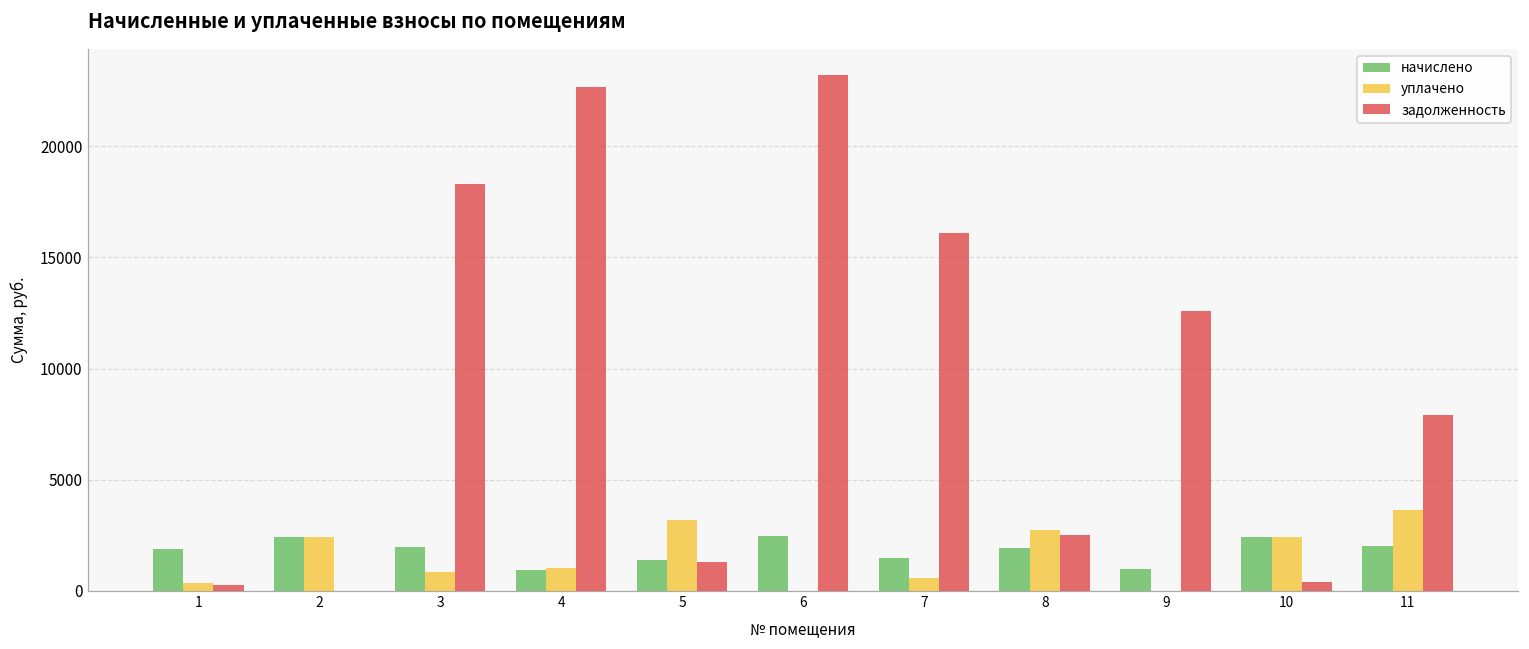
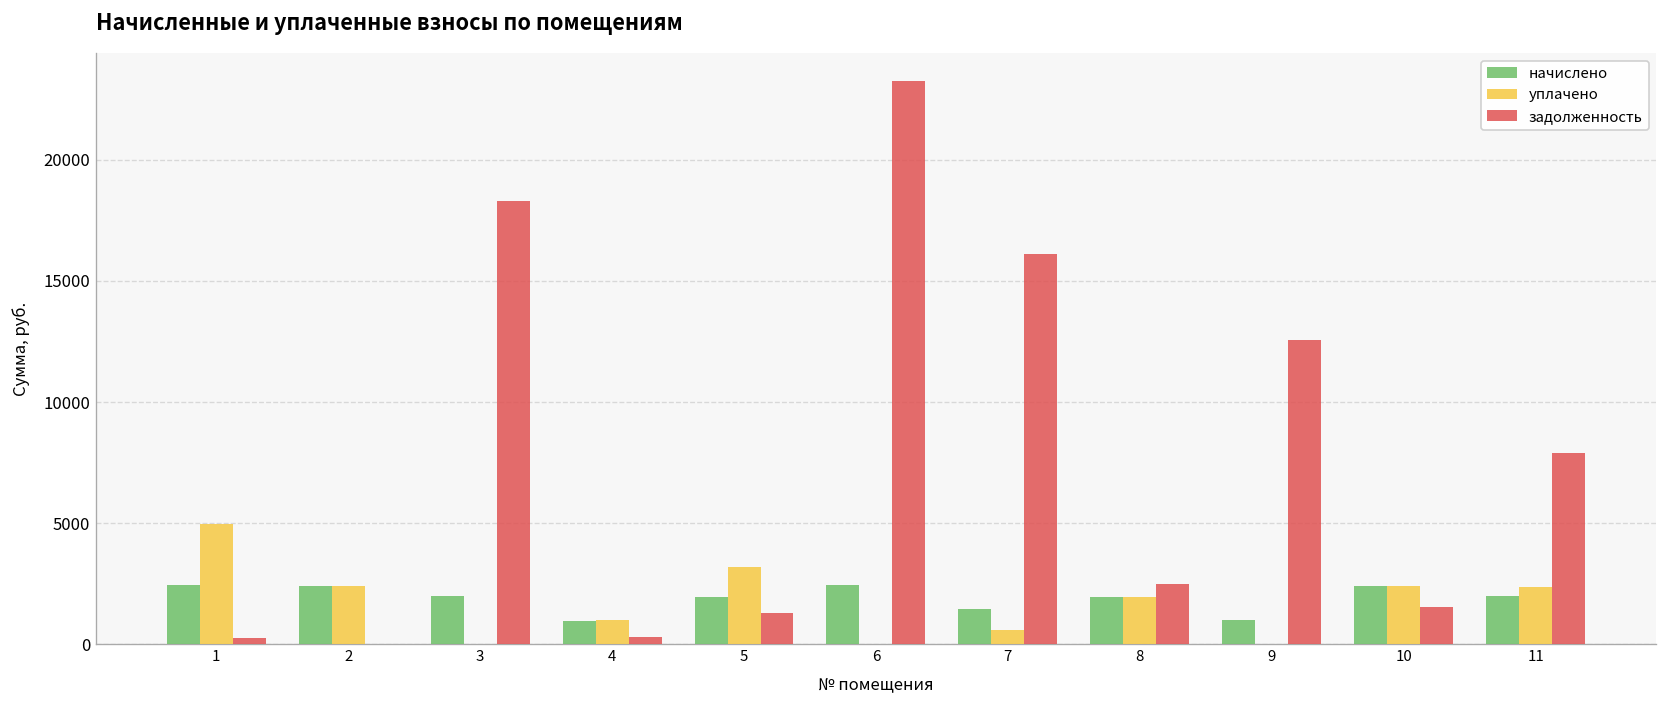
  {
    "начислено": {
-     "1": 1900,
+     "1": 2500,
      "2": 2400,
      "3": 2000,
      "4": 900,
-     "5": 1400,
+     "5": 2000,
      "6": 2400,
      "7": 1500,
      "8": 1900,
      "9": 1000,
      "10": 2400,
      "11": 2000
    },
    "уплачено": {
-     "1": 400,
+     "1": 5000,
      "2": 2400,
-     "3": 800,
+     "3": 0,
      "4": 1000,
      "5": 3200,
      "6": 0,
      "7": 600,
-     "8": 2700,
+     "8": 1900,
      "9": 0,
      "10": 2400,
-     "11": 3600
+     "11": 2400
    },
    "задолженность": {
      "1": 300,
      "2": 0,
      "3": 18300,
-     "4": 22700,
+     "4": 300,
      "5": 1300,
      "6": 23200,
      "7": 16100,
      "8": 2500,
      "9": 12600,
-     "10": 400,
+     "10": 1500,
      "11": 7900
    }
  }
